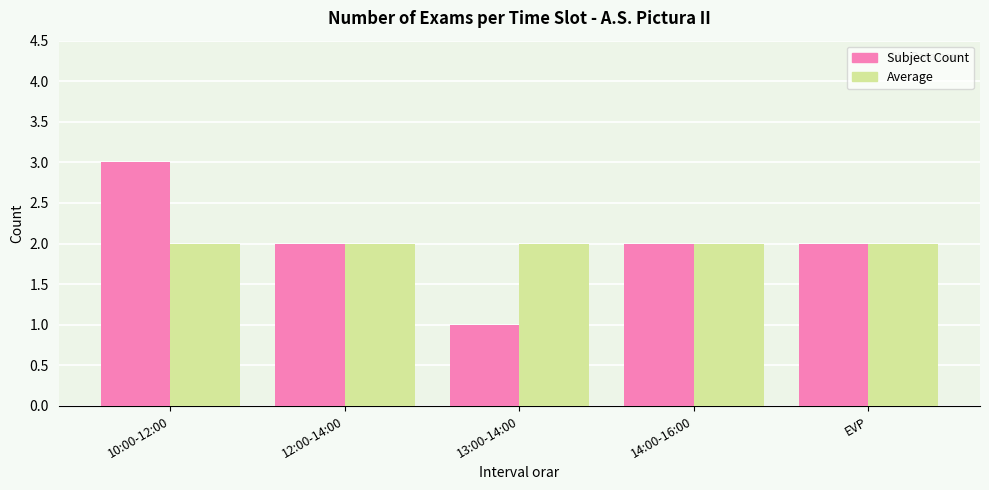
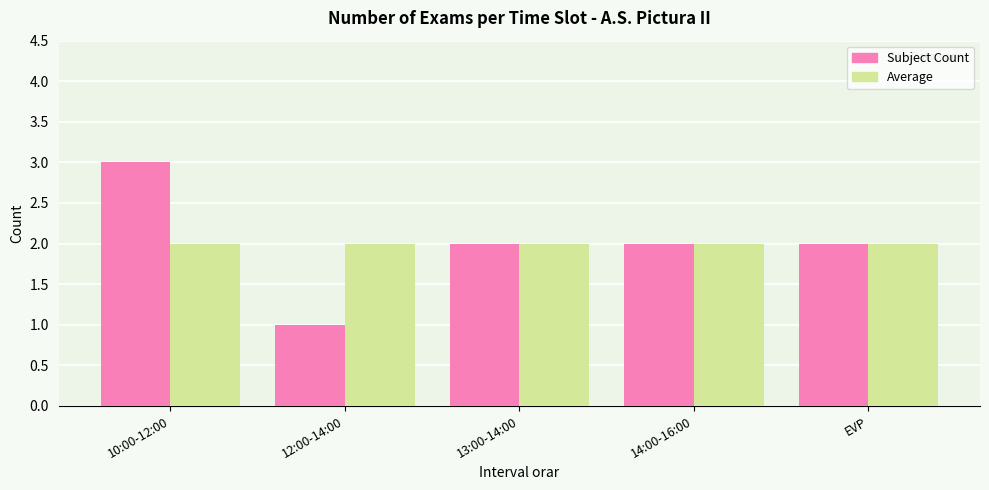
  {
    "Subject Count": {
      "10:00-12:00": 3,
-     "12:00-14:00": 2,
-     "13:00-14:00": 1,
+     "12:00-14:00": 1,
+     "13:00-14:00": 2,
      "14:00-16:00": 2,
      "EVP": 2
    },
    "Average": {
      "10:00-12:00": 2,
      "12:00-14:00": 2,
      "13:00-14:00": 2,
      "14:00-16:00": 2,
      "EVP": 2
    }
  }
